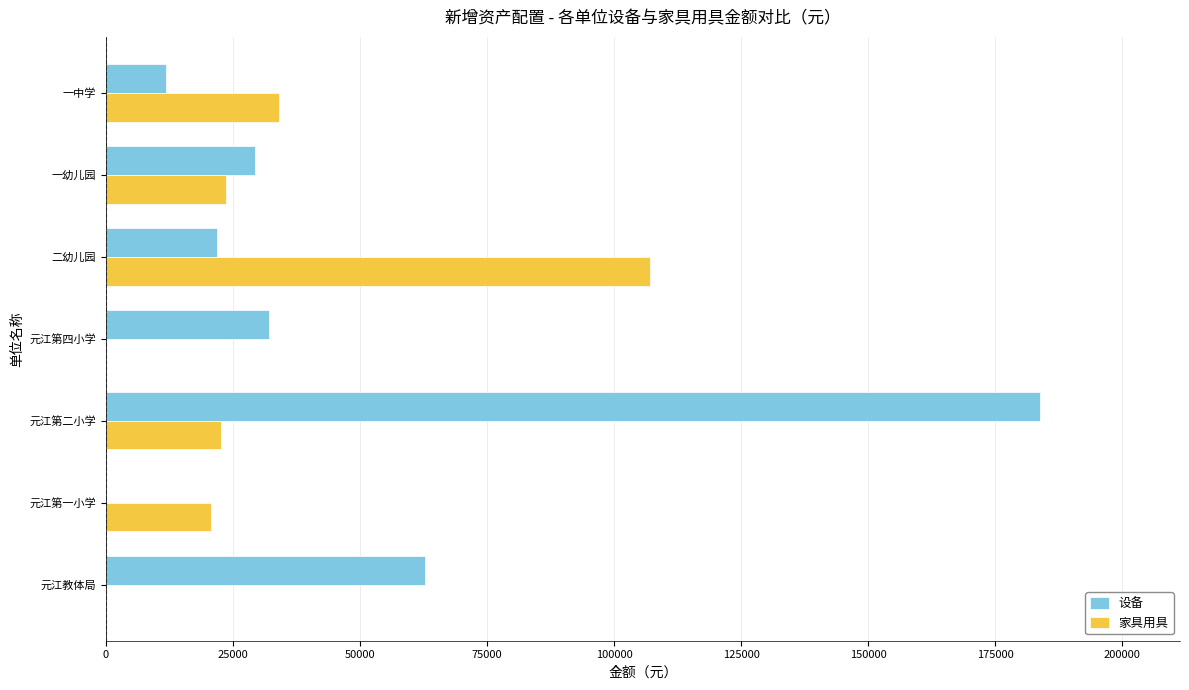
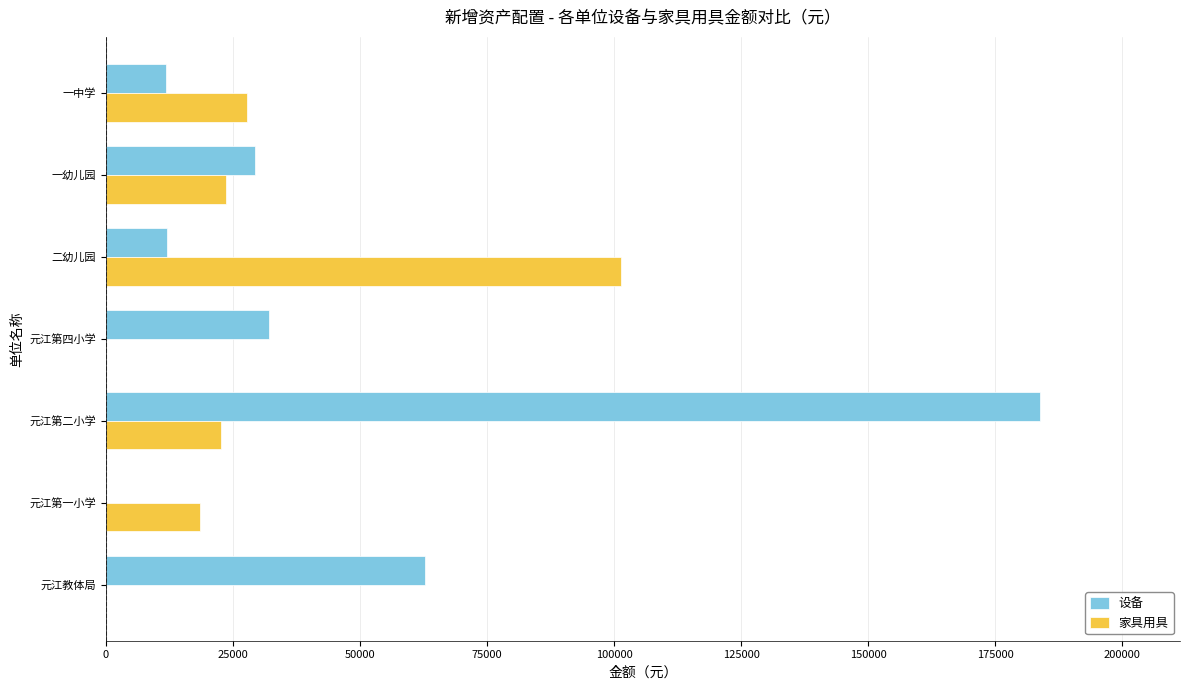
  {
    "设备": {
      "一中学": 12000,
      "一幼儿园": 29000,
-     "二幼儿园": 22000,
+     "二幼儿园": 12000,
      "元江第四小学": 32000,
      "元江第二小学": 184000,
      "元江第一小学": 0,
      "元江教体局": 63000
    },
    "家具用具": {
-     "一中学": 34000,
+     "一中学": 28000,
      "一幼儿园": 24000,
-     "二幼儿园": 107000,
+     "二幼儿园": 101000,
      "元江第四小学": 0,
      "元江第二小学": 23000,
-     "元江第一小学": 21000,
+     "元江第一小学": 18000,
      "元江教体局": 0
    }
  }
